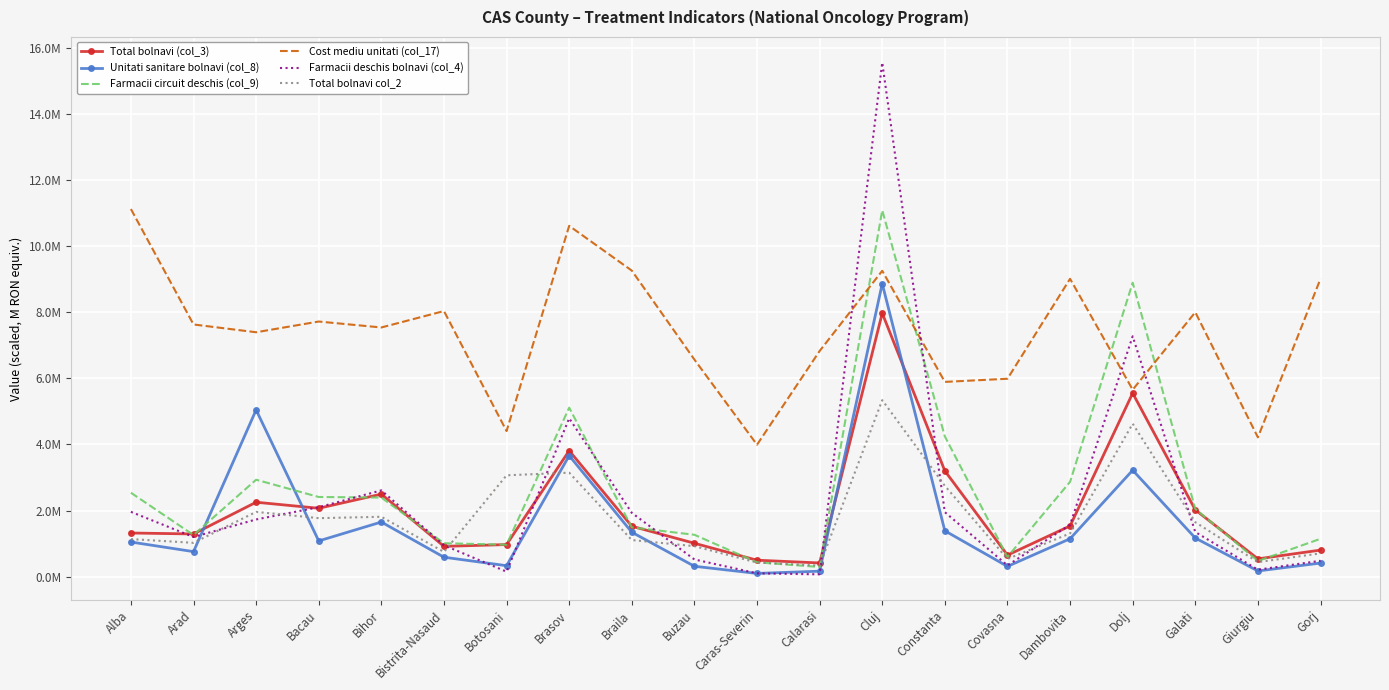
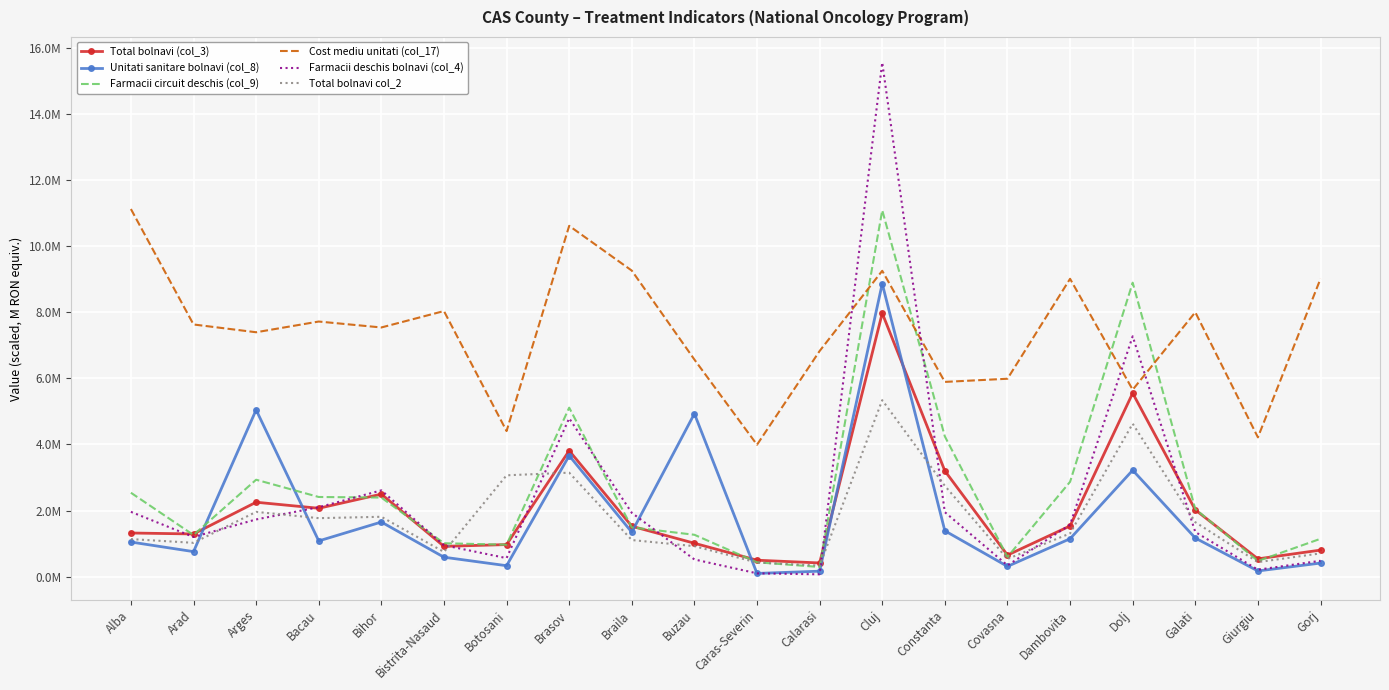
  {
    "Total bolnavi (col_3)": {
      "Alba": 1300000,
      "Arges": 2300000,
      "Bihor": 2500000,
      "Brasov": 3800000,
      "Buzau": 1000000,
      "Calarasi": 400000,
      "Cluj": 8000000,
      "Constanta": 3200000,
      "Dolj": 5600000,
      "Gorj": 800000
    },
    "Unitati sanitare bolnavi (col_8)": {
      "Alba": 1000000,
      "Arad": 800000,
      "Arges": 5000000,
      "Bacau": 1100000,
      "Bihor": 1700000,
      "Bistrita-Nasaud": 600000,
      "Botosani": 300000,
      "Brasov": 3700000,
      "Braila": 1300000,
-     "Buzau": 300000,
+     "Buzau": 4900000,
      "Calarasi": 200000,
      "Cluj": 8900000,
      "Constanta": 1400000,
      "Dambovita": 1100000,
      "Dolj": 3200000,
      "Galati": 1200000
    },
    "Farmacii circuit deschis (col_9)": {
      "Alba": 2500000,
      "Arges": 2900000,
      "Bacau": 2400000,
      "Bihor": 2400000,
      "Brasov": 5100000,
      "Buzau": 1300000,
      "Cluj": 11100000,
      "Constanta": 4200000,
      "Dambovita": 2900000,
      "Dolj": 8900000,
      "Gorj": 1100000
    },
    "Cost mediu unitati (col_17)": {
      "Alba": 11100000,
      "Arad": 7600000,
      "Arges": 7400000,
      "Bacau": 7700000,
      "Bihor": 7500000,
      "Bistrita-Nasaud": 8000000,
      "Botosani": 4400000,
      "Brasov": 10600000,
      "Braila": 9300000,
      "Buzau": 6600000,
      "Caras-Severin": 4000000,
      "Calarasi": 6800000,
      "Cluj": 9300000,
      "Constanta": 5900000,
      "Covasna": 6000000,
      "Dambovita": 9000000,
      "Dolj": 5700000,
      "Galati": 8000000,
      "Giurgiu": 4200000,
      "Gorj": 9000000
    },
    "Farmacii deschis bolnavi (col_4)": {
      "Alba": 2000000,
      "Arges": 1700000,
      "Bihor": 2600000,
-     "Botosani": 200000,
+     "Botosani": 600000,
      "Brasov": 4800000,
      "Braila": 1900000,
      "Buzau": 500000,
      "Calarasi": 100000,
      "Cluj": 15600000,
      "Constanta": 2000000,
      "Dolj": 7300000,
      "Galati": 1400000
    },
    "Total bolnavi col_2": {
      "Alba": 1100000,
      "Arad": 1000000,
      "Arges": 2000000,
      "Bacau": 1800000,
      "Bihor": 1800000,
      "Bistrita-Nasaud": 700000,
      "Botosani": 3100000,
      "Brasov": 3100000,
      "Braila": 1100000,
      "Buzau": 900000,
      "Cluj": 5300000,
      "Constanta": 2700000,
      "Dambovita": 1300000,
      "Dolj": 4600000,
      "Galati": 1600000,
      "Gorj": 700000
    }
  }
